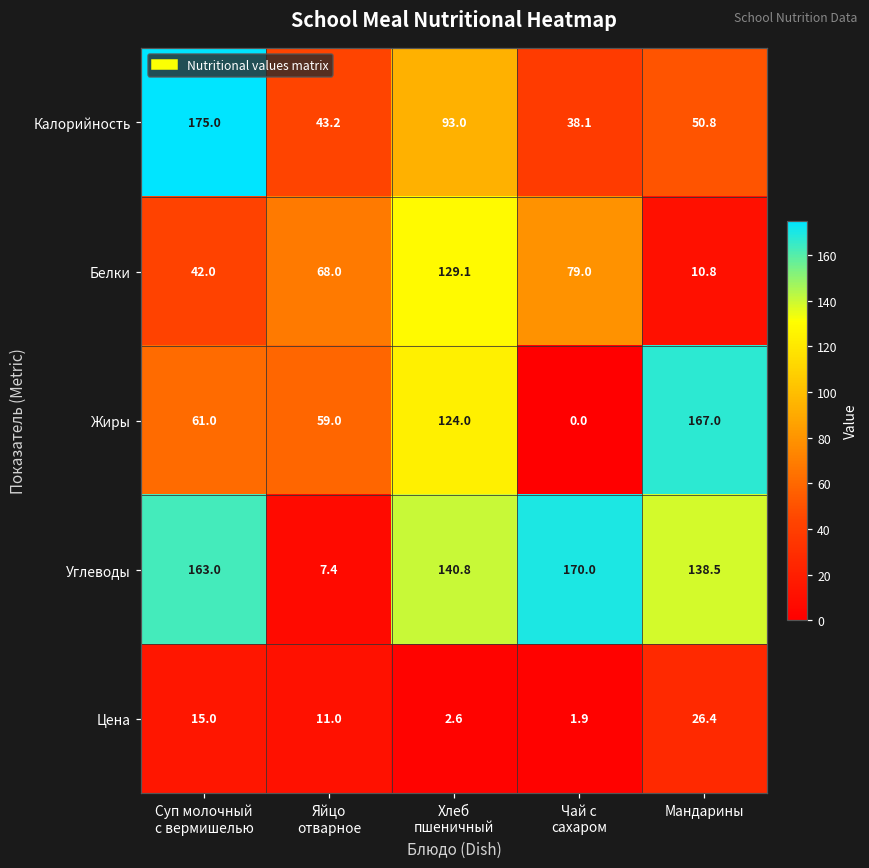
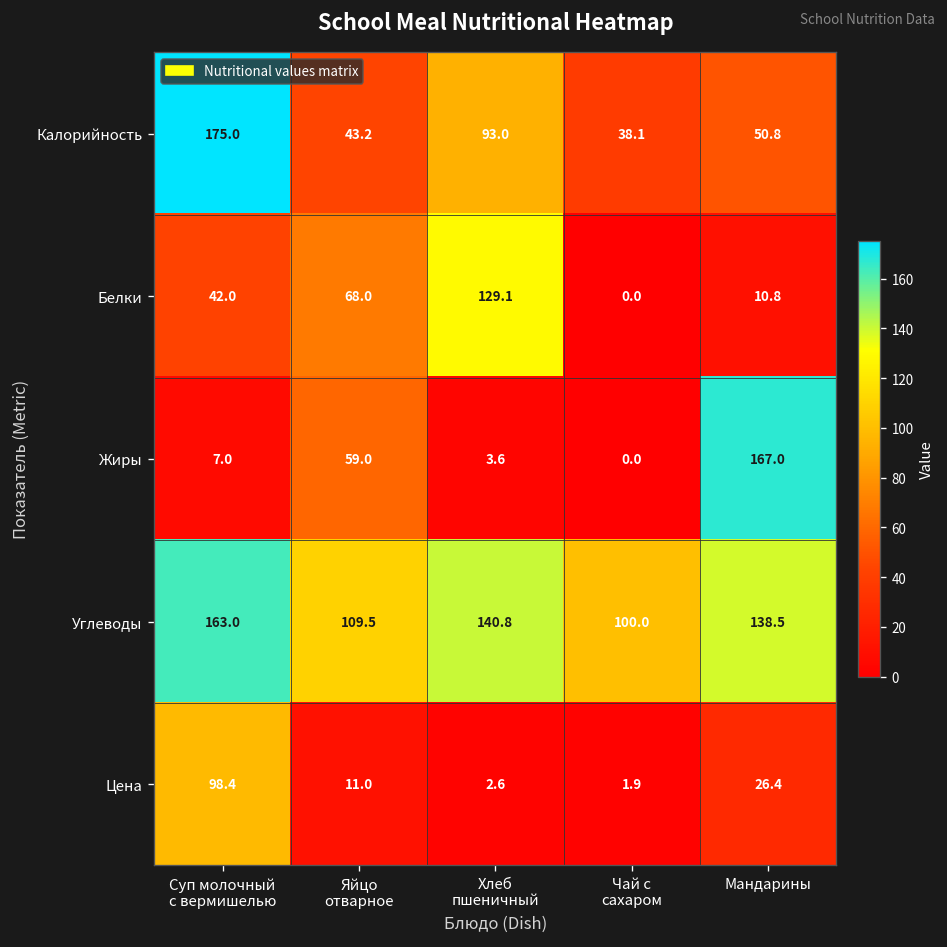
  {
    "Калорийность": {
      "Суп молочный с вермишелью": 175.0,
      "Яйцо отварное": 43.2,
      "Хлеб пшеничный": 93.0,
      "Чай с сахаром": 38.1,
      "Мандарины": 50.8
    },
    "Белки": {
      "Суп молочный с вермишелью": 42.0,
      "Яйцо отварное": 68.0,
      "Хлеб пшеничный": 129.1,
-     "Чай с сахаром": 79.0,
+     "Чай с сахаром": 0.0,
      "Мандарины": 10.8
    },
    "Жиры": {
-     "Суп молочный с вермишелью": 61.0,
+     "Суп молочный с вермишелью": 7.0,
      "Яйцо отварное": 59.0,
-     "Хлеб пшеничный": 124.0,
+     "Хлеб пшеничный": 3.6,
      "Чай с сахаром": 0.0,
      "Мандарины": 167.0
    },
    "Углеводы": {
      "Суп молочный с вермишелью": 163.0,
-     "Яйцо отварное": 7.4,
+     "Яйцо отварное": 109.5,
      "Хлеб пшеничный": 140.8,
-     "Чай с сахаром": 170.0,
+     "Чай с сахаром": 100.0,
      "Мандарины": 138.5
    },
    "Цена": {
-     "Суп молочный с вермишелью": 15.0,
+     "Суп молочный с вермишелью": 98.4,
      "Яйцо отварное": 11.0,
      "Хлеб пшеничный": 2.6,
      "Чай с сахаром": 1.9,
      "Мандарины": 26.4
    }
  }
